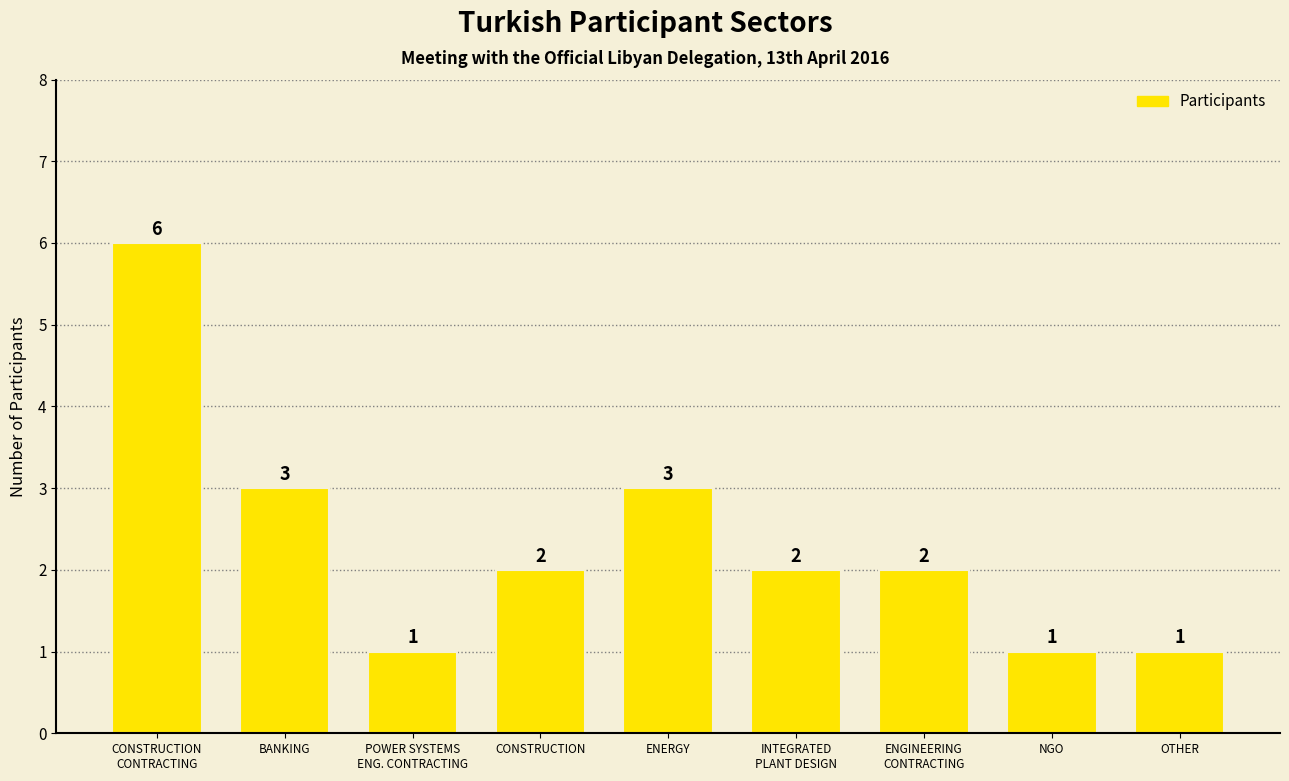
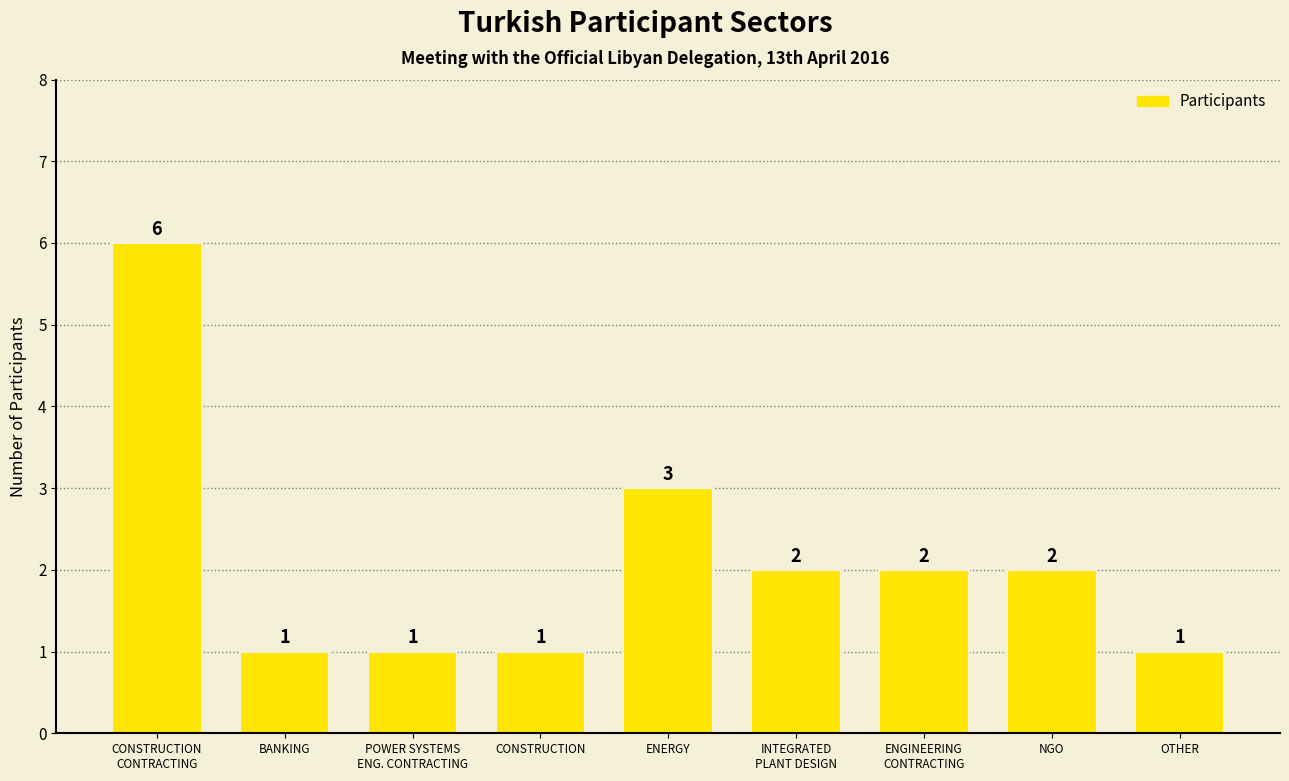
  {
    "CONSTRUCTION CONTRACTING": 6,
-   "BANKING": 3,
+   "BANKING": 1,
    "POWER SYSTEMS ENG. CONTRACTING": 1,
-   "CONSTRUCTION": 2,
+   "CONSTRUCTION": 1,
    "ENERGY": 3,
    "INTEGRATED PLANT DESIGN": 2,
    "ENGINEERING CONTRACTING": 2,
-   "NGO": 1,
+   "NGO": 2,
    "OTHER": 1
  }
